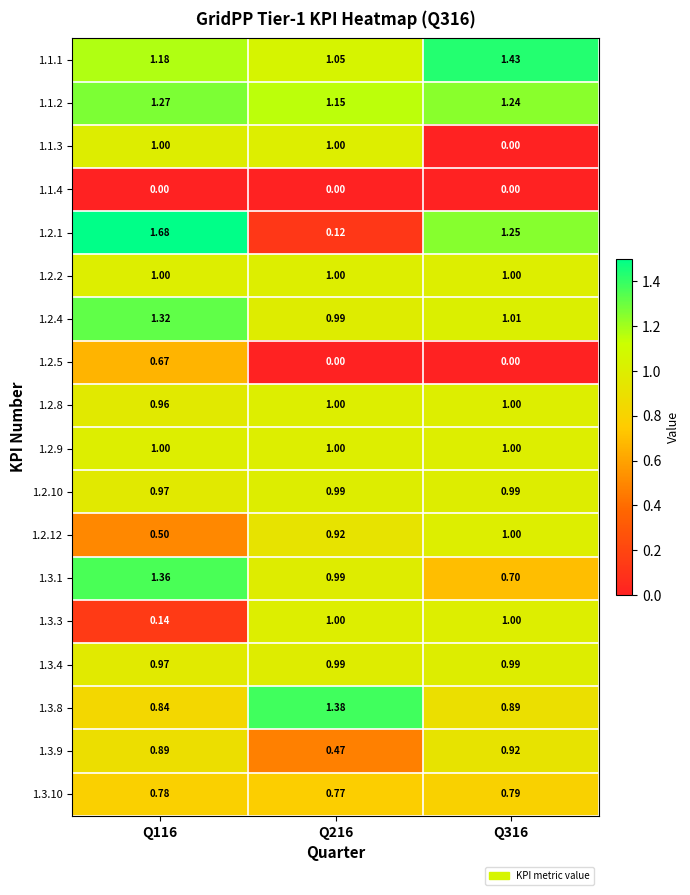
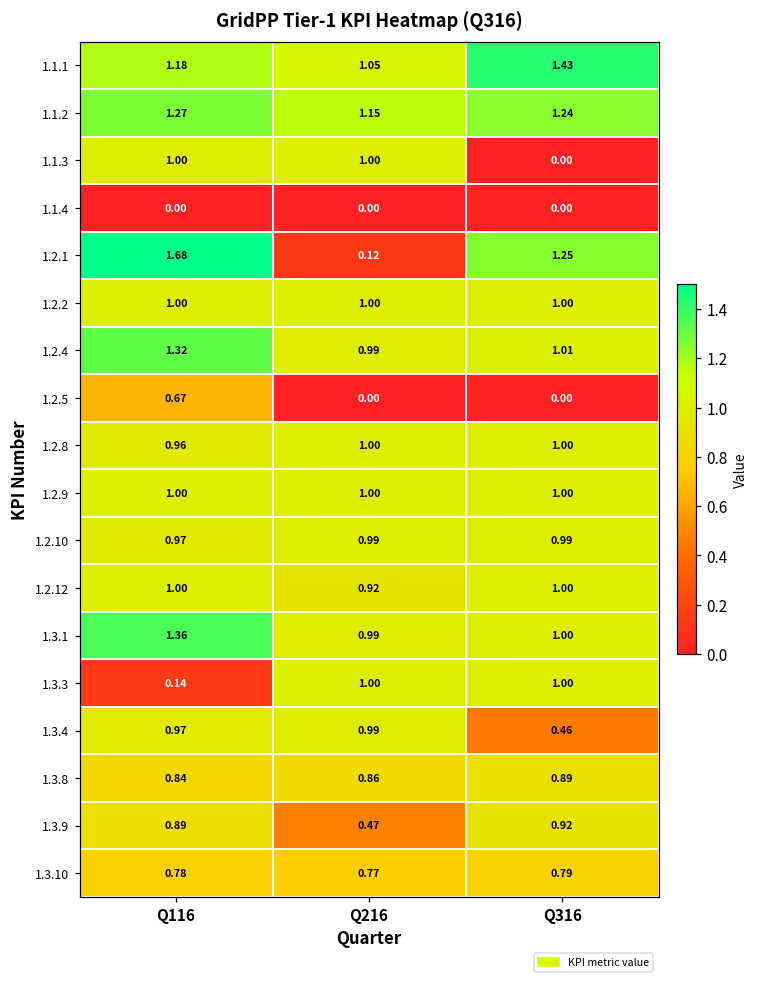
  {
    "1.1.1": {
      "Q116": 1.18,
      "Q216": 1.05,
      "Q316": 1.43
    },
    "1.1.2": {
      "Q116": 1.27,
      "Q216": 1.15,
      "Q316": 1.24
    },
    "1.1.3": {
      "Q116": 1.00,
      "Q216": 1.00,
      "Q316": 0.00
    },
    "1.1.4": {
      "Q116": 0.00,
      "Q216": 0.00,
      "Q316": 0.00
    },
    "1.2.1": {
      "Q116": 1.68,
      "Q216": 0.12,
      "Q316": 1.25
    },
    "1.2.2": {
      "Q116": 1.00,
      "Q216": 1.00,
      "Q316": 1.00
    },
    "1.2.4": {
      "Q116": 1.32,
      "Q216": 0.99,
      "Q316": 1.01
    },
    "1.2.5": {
      "Q116": 0.67,
      "Q216": 0.00,
      "Q316": 0.00
    },
    "1.2.8": {
      "Q116": 0.96,
      "Q216": 1.00,
      "Q316": 1.00
    },
    "1.2.9": {
      "Q116": 1.00,
      "Q216": 1.00,
      "Q316": 1.00
    },
    "1.2.10": {
      "Q116": 0.97,
      "Q216": 0.99,
      "Q316": 0.99
    },
    "1.2.12": {
-     "Q116": 0.50,
+     "Q116": 1.00,
      "Q216": 0.92,
      "Q316": 1.00
    },
    "1.3.1": {
      "Q116": 1.36,
      "Q216": 0.99,
-     "Q316": 0.70
+     "Q316": 1.00
    },
    "1.3.3": {
      "Q116": 0.14,
      "Q216": 1.00,
      "Q316": 1.00
    },
    "1.3.4": {
      "Q116": 0.97,
      "Q216": 0.99,
-     "Q316": 0.99
+     "Q316": 0.46
    },
    "1.3.8": {
      "Q116": 0.84,
-     "Q216": 1.38,
+     "Q216": 0.86,
      "Q316": 0.89
    },
    "1.3.9": {
      "Q116": 0.89,
      "Q216": 0.47,
      "Q316": 0.92
    },
    "1.3.10": {
      "Q116": 0.78,
      "Q216": 0.77,
      "Q316": 0.79
    }
  }
